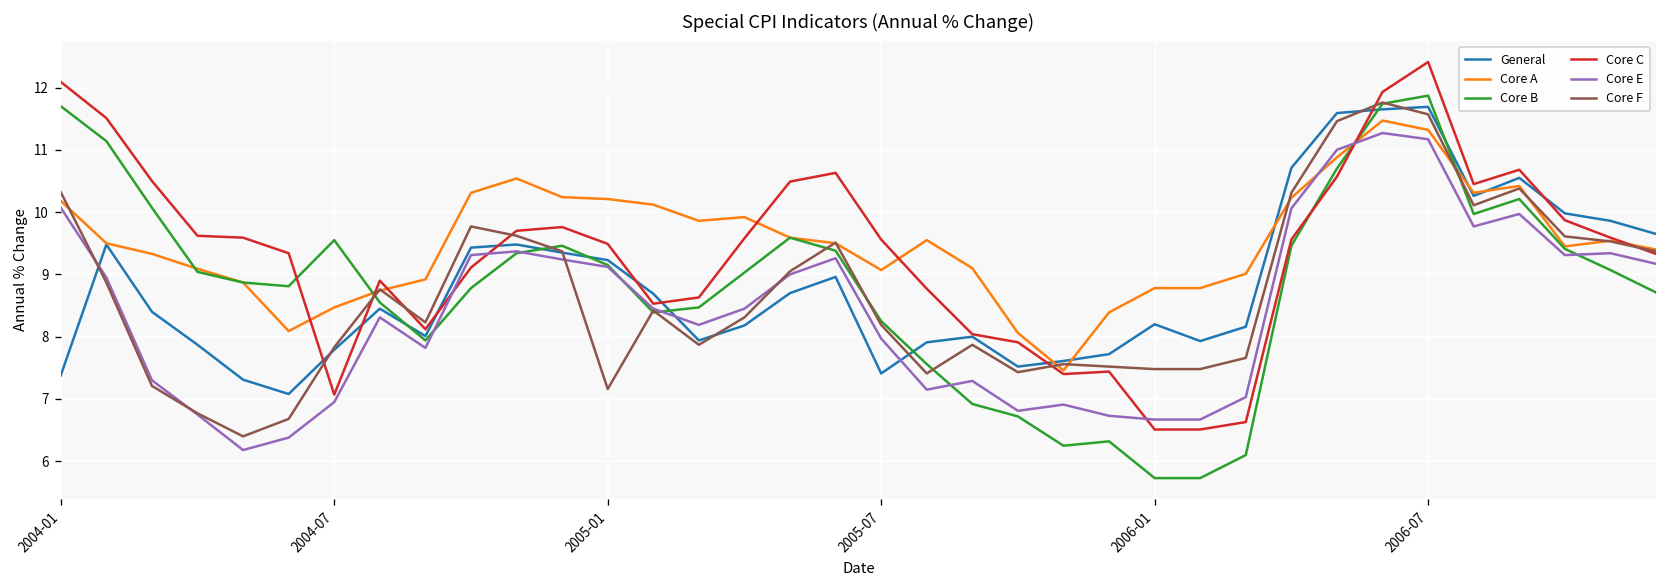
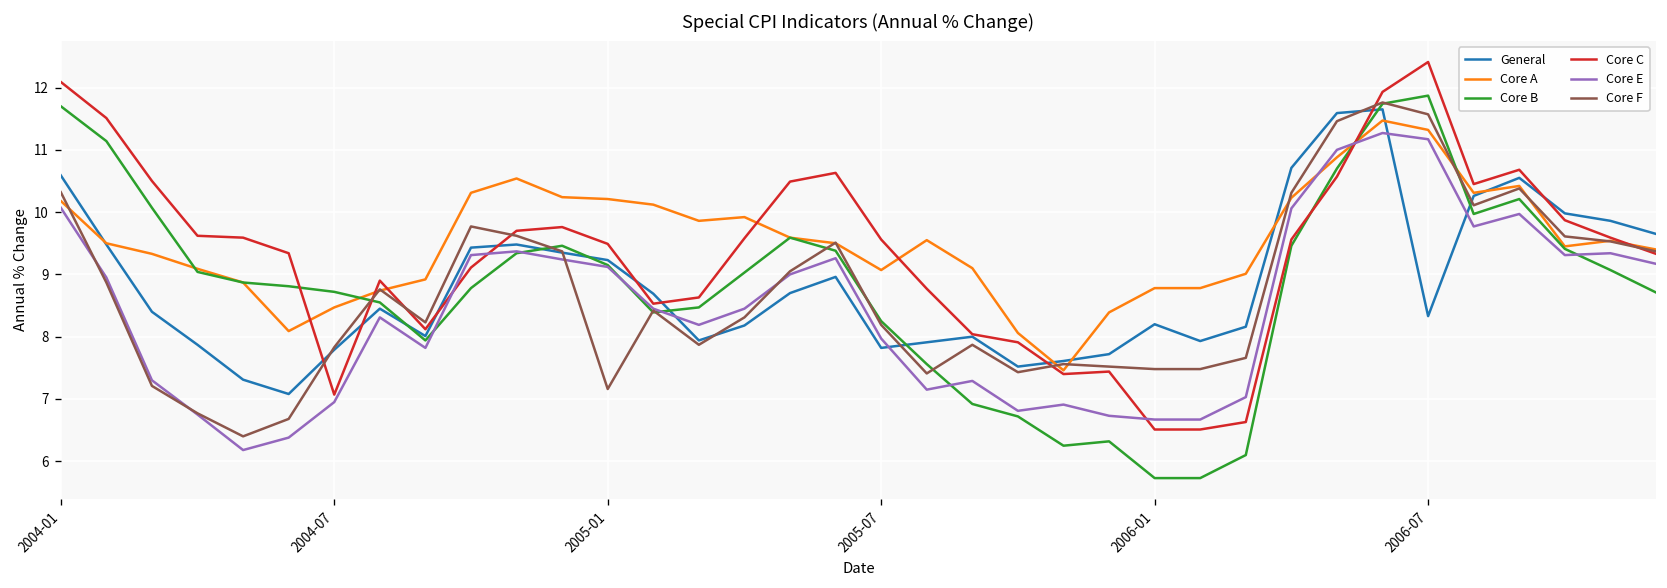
  {
    "General": {
-     "2004-01": 7.4,
+     "2004-01": 10.6,
      "2005-01": 9.2,
-     "2005-07": 7.4,
+     "2005-07": 7.8,
      "2006-01": 8.2,
-     "2006-07": 11.7
+     "2006-07": 8.3
    },
    "Core A": {
      "2004-01": 10.2,
      "2004-07": 8.5,
      "2005-01": 10.2,
      "2005-07": 9.1,
      "2006-01": 8.8,
      "2006-07": 11.3
    },
    "Core B": {
      "2004-01": 11.7,
-     "2004-07": 9.6,
+     "2004-07": 8.7,
      "2005-07": 8.3,
      "2006-01": 5.7,
      "2006-07": 11.9
    },
    "Core C": {
      "2004-01": 12.1,
      "2004-07": 7.1,
      "2005-01": 9.5,
      "2005-07": 9.6,
      "2006-01": 6.5,
      "2006-07": 12.4
    },
    "Core E": {
      "2004-01": 10.1,
      "2004-07": 7.0,
      "2005-07": 8.0,
      "2006-01": 6.7,
      "2006-07": 11.2
    },
    "Core F": {
      "2004-01": 10.3,
      "2005-01": 7.2,
      "2005-07": 8.2,
      "2006-01": 7.5,
      "2006-07": 11.6
    }
  }
